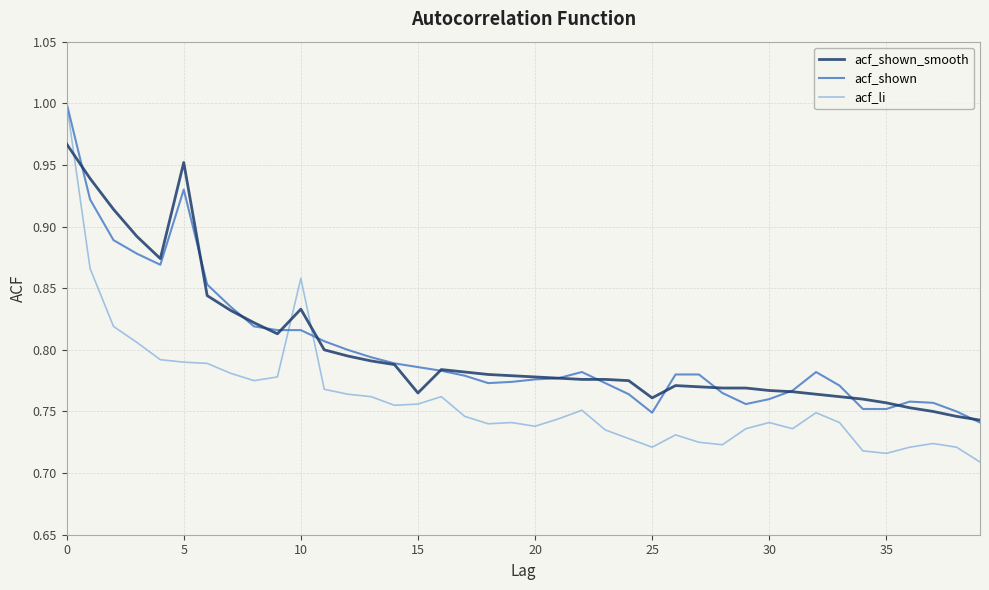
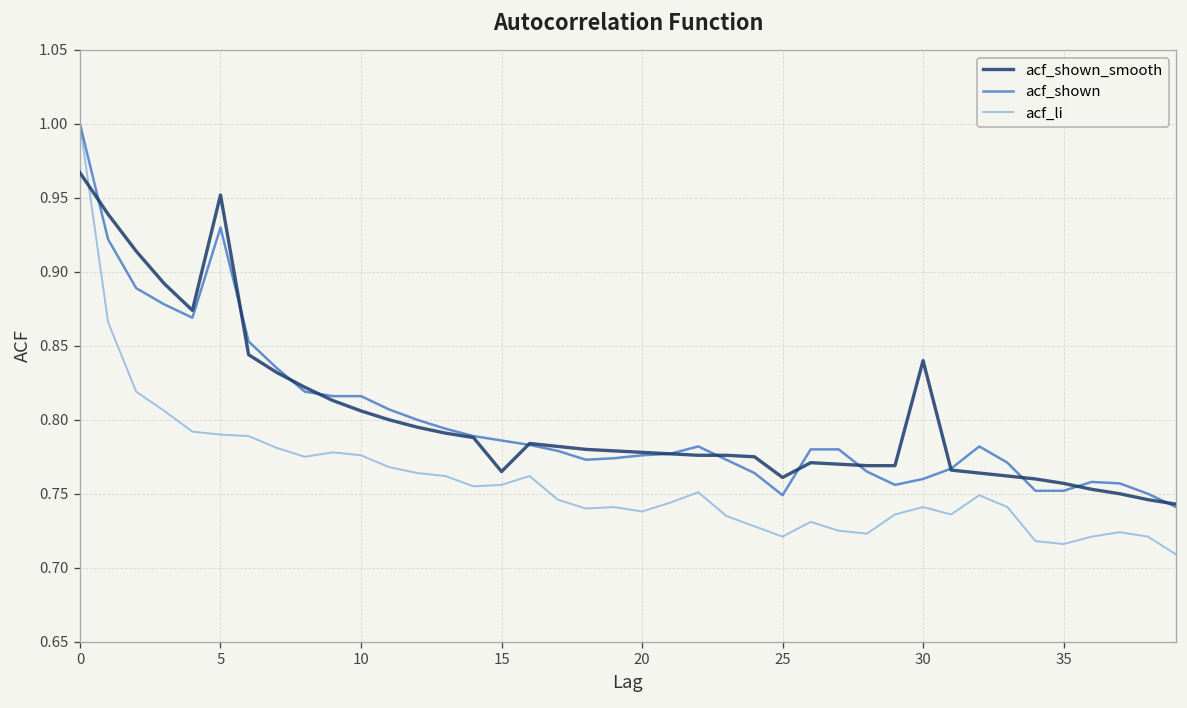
  {
    "acf_shown_smooth": {
      "0": 0.967,
      "5": 0.952,
-     "10": 0.833,
+     "10": 0.806,
      "15": 0.765,
      "25": 0.761,
-     "30": 0.767,
+     "30": 0.840,
      "35": 0.757
    },
    "acf_shown": {
      "5": 0.930,
      "10": 0.816,
      "15": 0.786,
      "25": 0.749,
      "30": 0.760,
      "35": 0.752
    },
    "acf_li": {
      "5": 0.790,
-     "10": 0.858,
+     "10": 0.776,
      "15": 0.756,
      "20": 0.738,
      "25": 0.721,
      "30": 0.741,
      "35": 0.716
    }
  }
